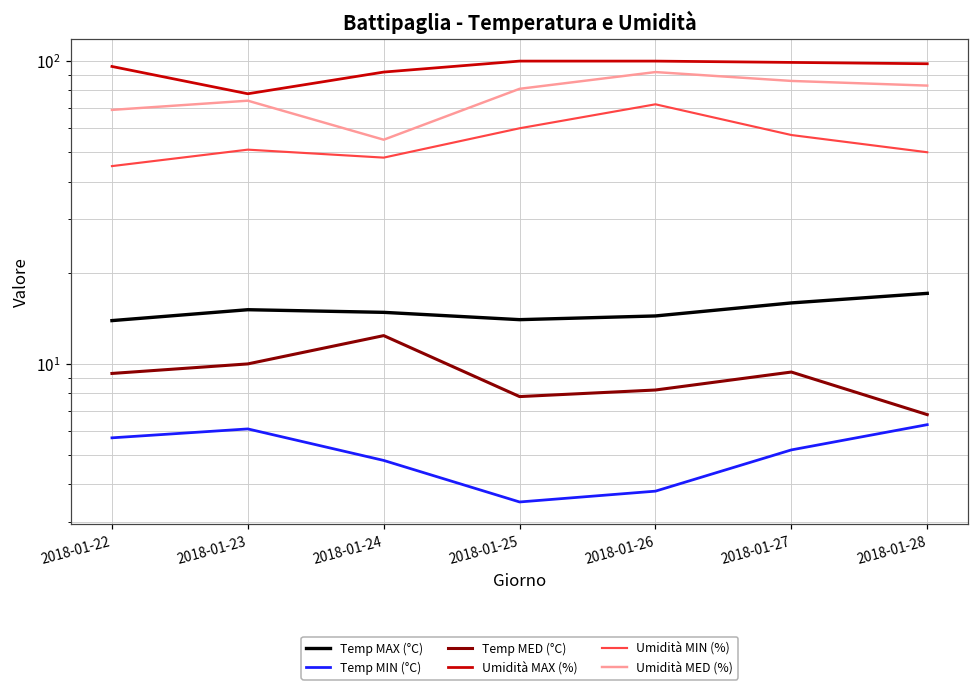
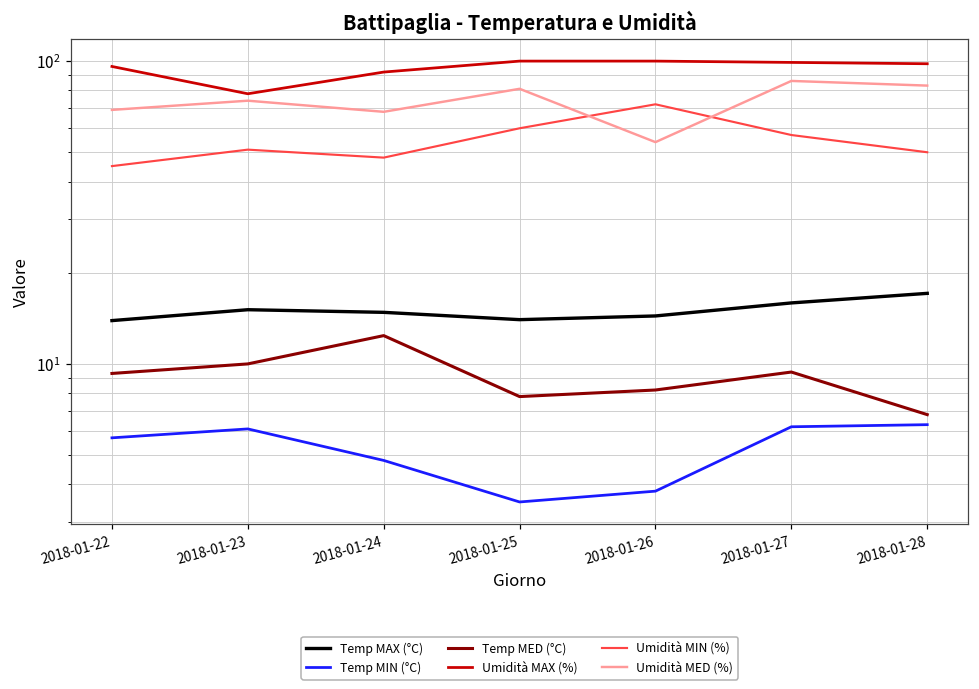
  {
    "Temp MAX (°C)": {
      "2018-01-22": 14,
      "2018-01-23": 15,
      "2018-01-24": 15,
      "2018-01-25": 14,
      "2018-01-26": 14,
      "2018-01-27": 16,
      "2018-01-28": 17
    },
    "Temp MIN (°C)": {
      "2018-01-22": 5.7,
      "2018-01-23": 6.1,
      "2018-01-24": 4.8,
      "2018-01-25": 3.5,
      "2018-01-26": 3.8,
-     "2018-01-27": 5.2,
+     "2018-01-27": 6.2,
      "2018-01-28": 6.3
    },
    "Temp MED (°C)": {
      "2018-01-22": 9.3,
      "2018-01-23": 10.0,
      "2018-01-24": 12,
      "2018-01-25": 7.8,
      "2018-01-26": 8.2,
      "2018-01-27": 9.4,
      "2018-01-28": 6.8
    },
    "Umidità MAX (%)": {
      "2018-01-22": 96,
      "2018-01-23": 78,
      "2018-01-24": 92,
      "2018-01-25": 100,
      "2018-01-26": 100,
      "2018-01-27": 99,
      "2018-01-28": 98
    },
    "Umidità MIN (%)": {
      "2018-01-22": 45,
      "2018-01-23": 51,
      "2018-01-24": 48,
      "2018-01-25": 60,
      "2018-01-26": 72,
      "2018-01-27": 57,
      "2018-01-28": 50
    },
    "Umidità MED (%)": {
      "2018-01-22": 69,
      "2018-01-23": 74,
-     "2018-01-24": 55,
+     "2018-01-24": 68,
      "2018-01-25": 81,
-     "2018-01-26": 92,
+     "2018-01-26": 54,
      "2018-01-27": 86,
      "2018-01-28": 83
    }
  }
